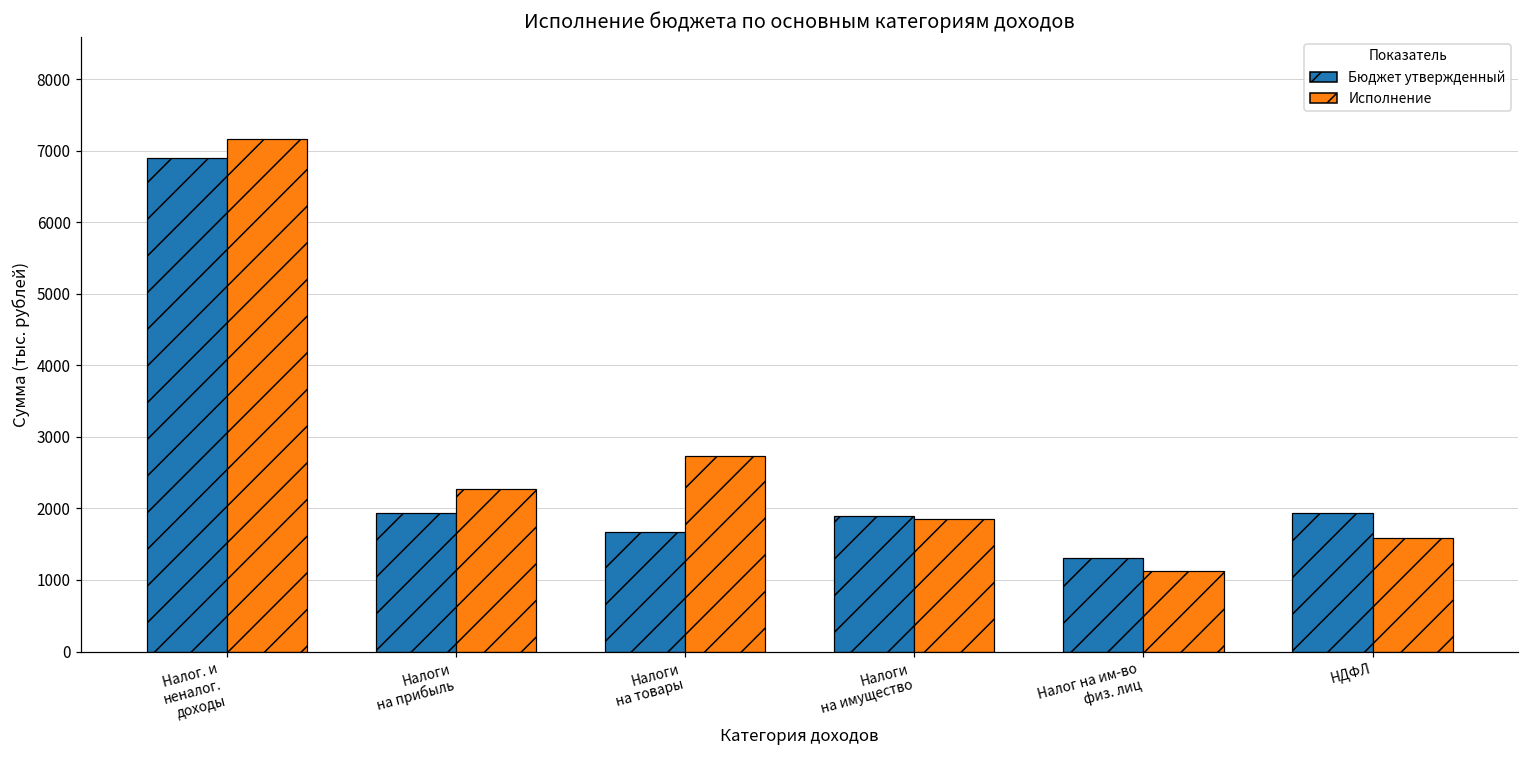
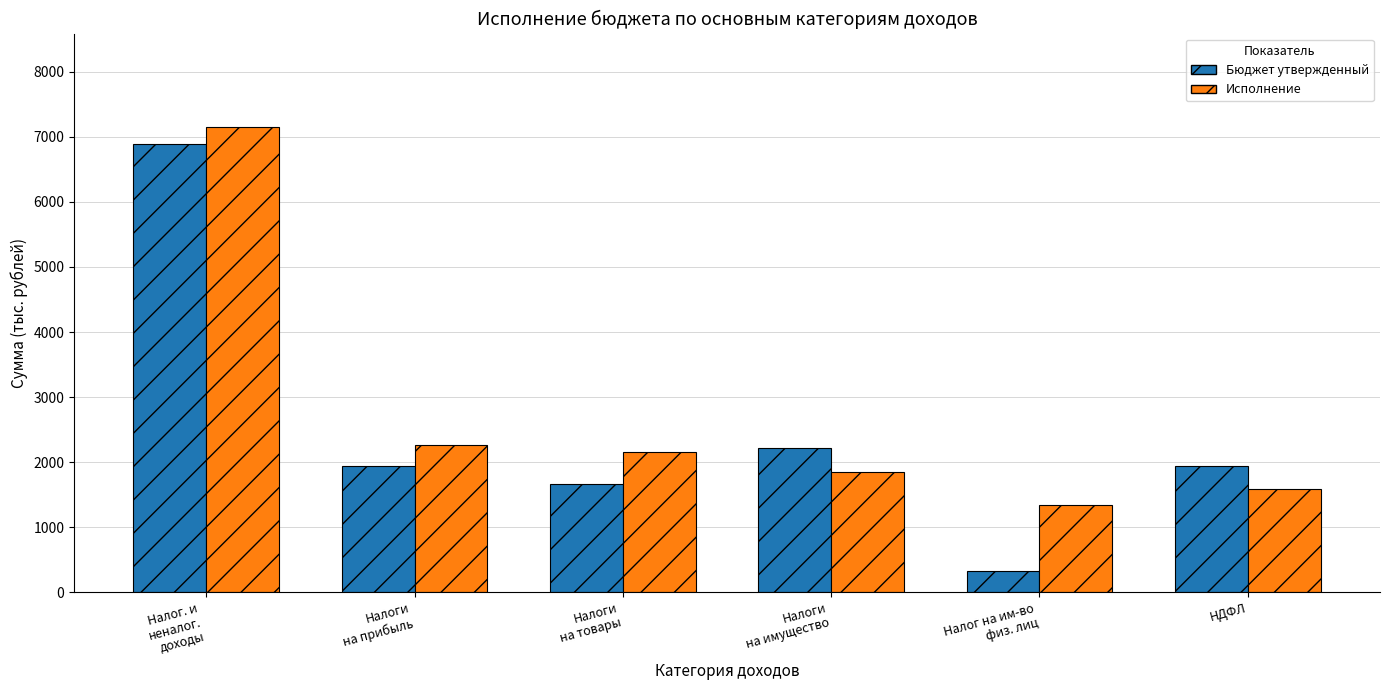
  {
    "Бюджет утвержденный": {
      "Налог. и неналог. доходы": 6900,
      "Налоги на прибыль": 1900,
      "Налоги на товары": 1700,
-     "Налоги на имущество": 1900,
-     "Налог на им-во физ. лиц": 1300,
+     "Налоги на имущество": 2200,
+     "Налог на им-во физ. лиц": 300,
      "НДФЛ": 1900
    },
    "Исполнение": {
      "Налог. и неналог. доходы": 7200,
      "Налоги на прибыль": 2300,
-     "Налоги на товары": 2700,
+     "Налоги на товары": 2200,
      "Налоги на имущество": 1900,
-     "Налог на им-во физ. лиц": 1100,
+     "Налог на им-во физ. лиц": 1300,
      "НДФЛ": 1600
    }
  }
